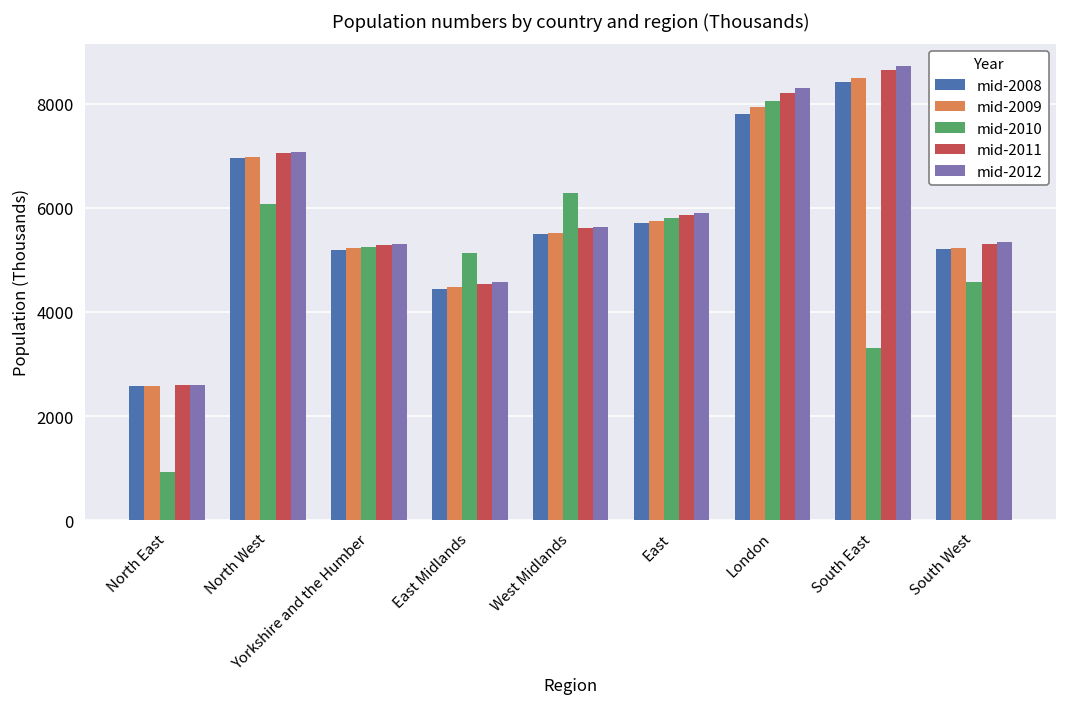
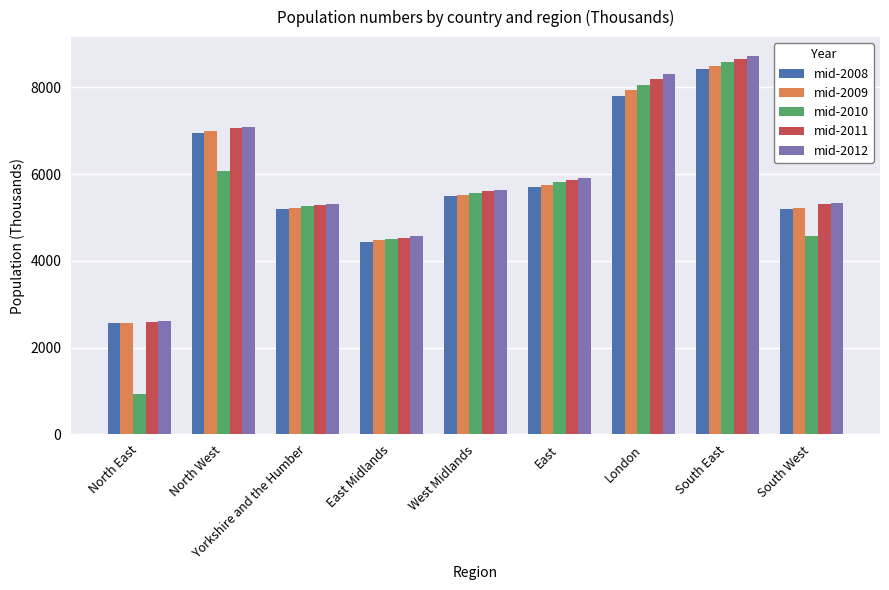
  {
    "mid-2010": {
      "North East": 900,
      "North West": 6100,
      "Yorkshire and the Humber": 5300,
-     "East Midlands": 5100,
-     "West Midlands": 6300,
+     "East Midlands": 4500,
+     "West Midlands": 5600,
      "East": 5800,
      "London": 8100,
-     "South East": 3300,
+     "South East": 8600,
      "South West": 4600
    }
  }
